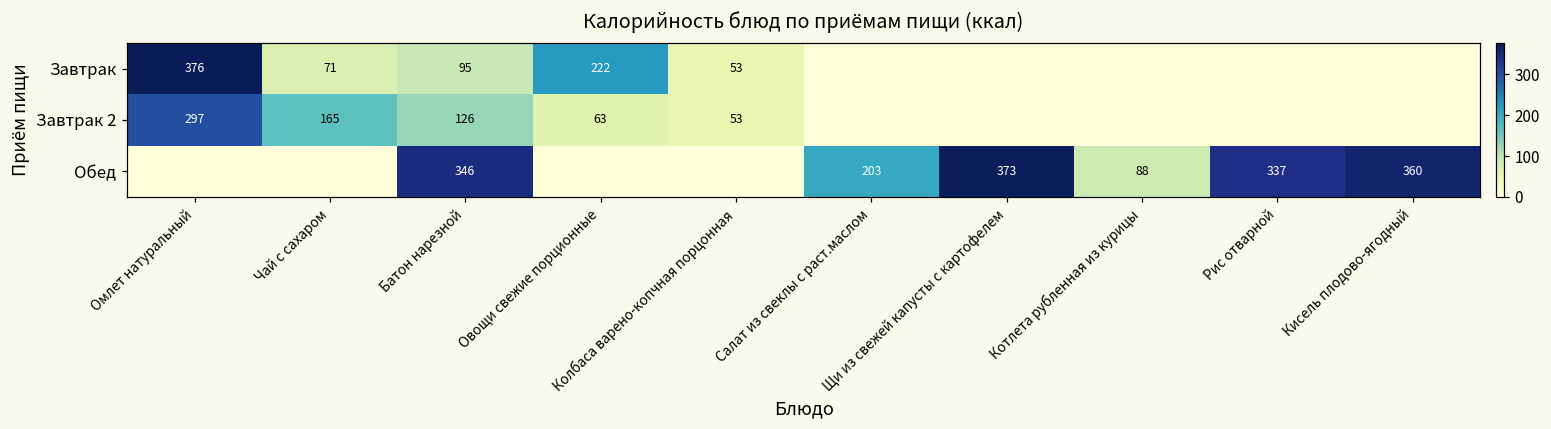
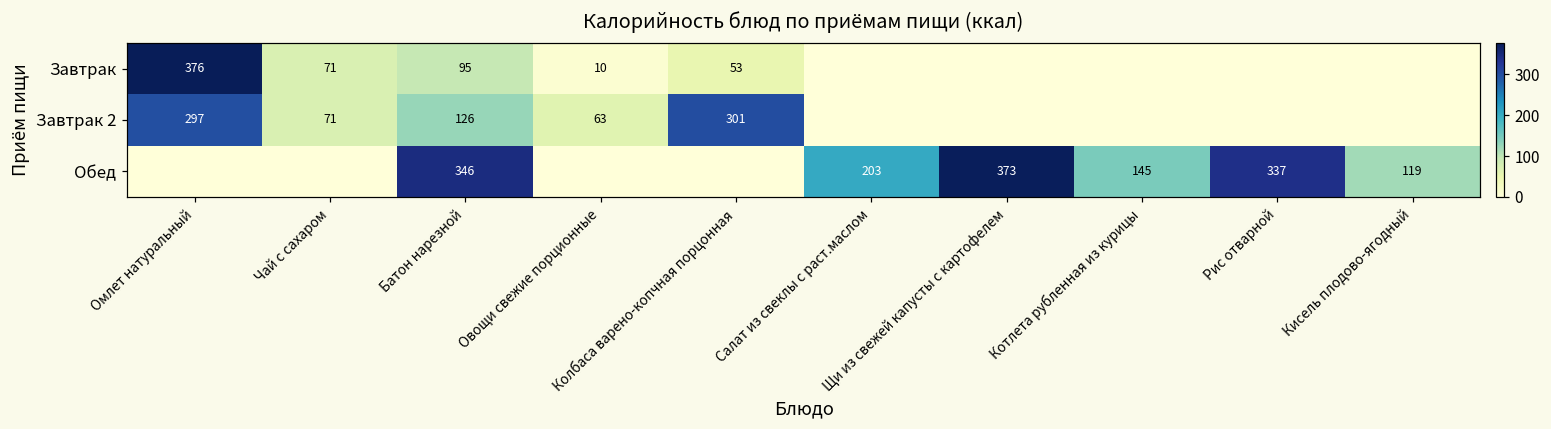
  {
    "Завтрак": {
      "Омлет натуральный": 376,
      "Чай с сахаром": 71,
      "Батон нарезной": 95,
-     "Овощи свежие порционные": 222,
+     "Овощи свежие порционные": 10,
      "Колбаса варено-копчная порцонная": 53
    },
    "Завтрак 2": {
      "Омлет натуральный": 297,
-     "Чай с сахаром": 165,
+     "Чай с сахаром": 71,
      "Батон нарезной": 126,
      "Овощи свежие порционные": 63,
-     "Колбаса варено-копчная порцонная": 53
+     "Колбаса варено-копчная порцонная": 301
    },
    "Обед": {
      "Батон нарезной": 346,
      "Салат из свеклы с раст.маслом": 203,
      "Щи из свежей капусты с картофелем": 373,
-     "Котлета рубленная из курицы": 88,
+     "Котлета рубленная из курицы": 145,
      "Рис отварной": 337,
-     "Кисель плодово-ягодный": 360
+     "Кисель плодово-ягодный": 119
    }
  }
